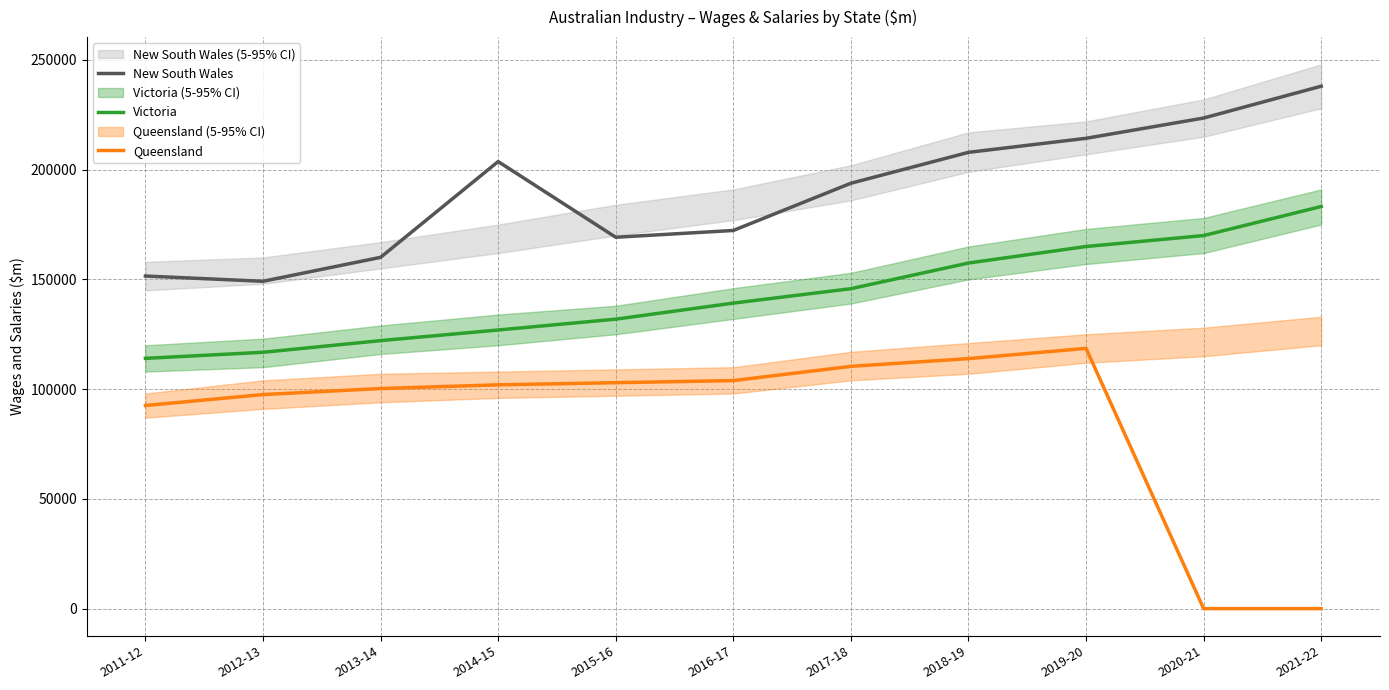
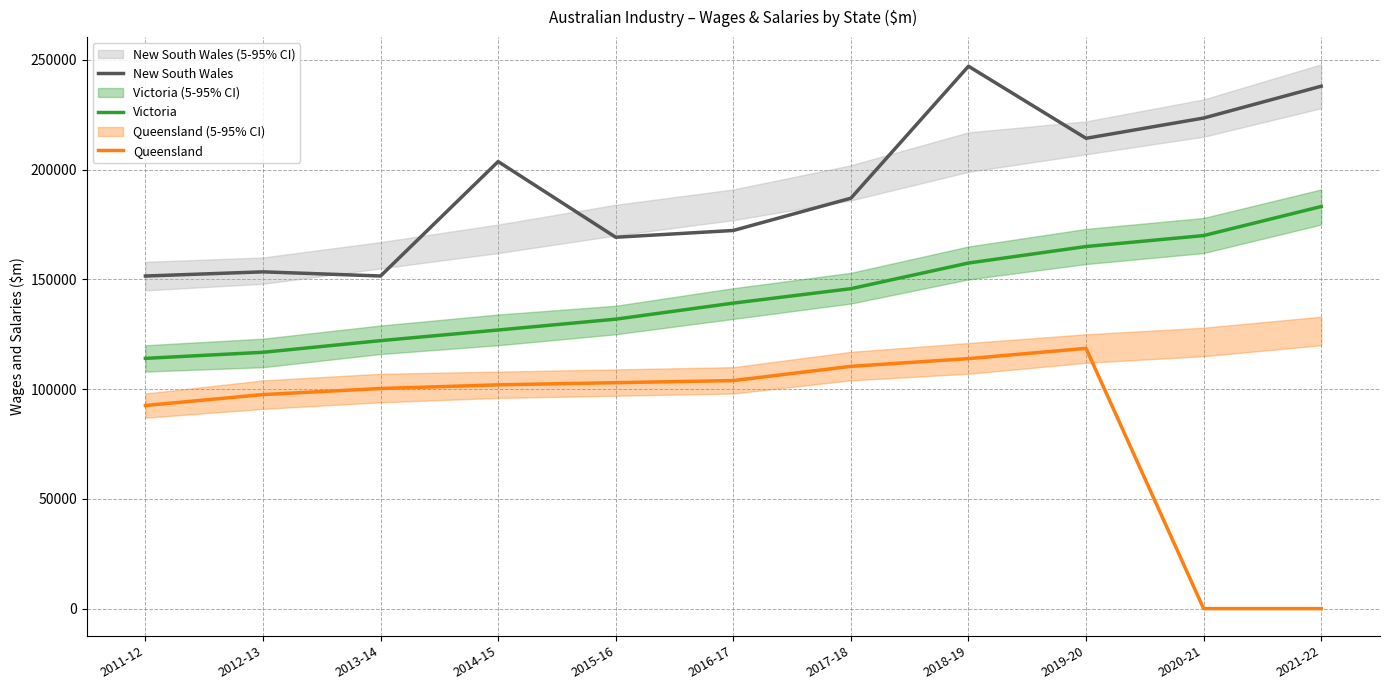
  {
    "New South Wales": {
      "2011-12": 152000,
-     "2012-13": 149000,
-     "2013-14": 160000,
+     "2012-13": 153000,
+     "2013-14": 152000,
      "2014-15": 204000,
      "2015-16": 169000,
      "2016-17": 172000,
-     "2017-18": 194000,
-     "2018-19": 208000,
+     "2017-18": 187000,
+     "2018-19": 247000,
      "2019-20": 214000,
      "2020-21": 224000,
      "2021-22": 238000
    }
  }
